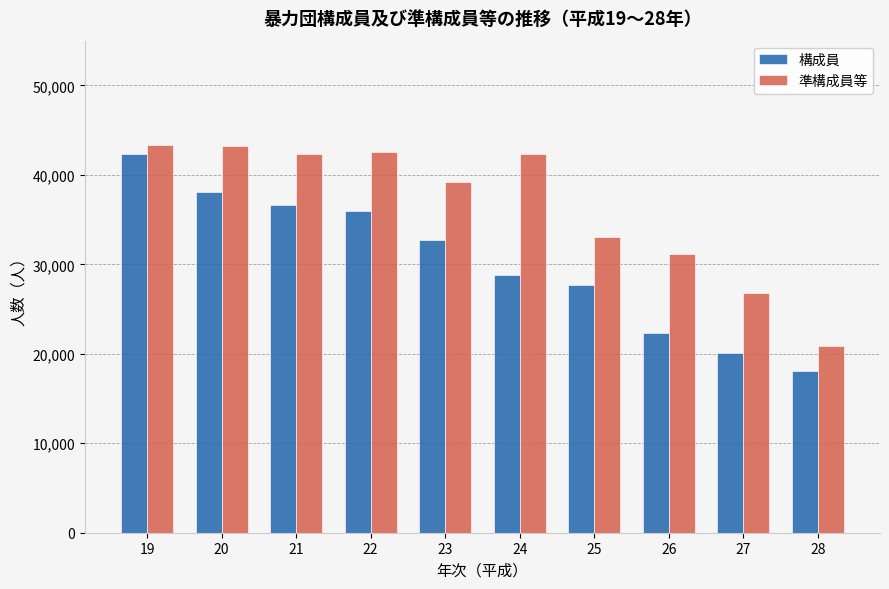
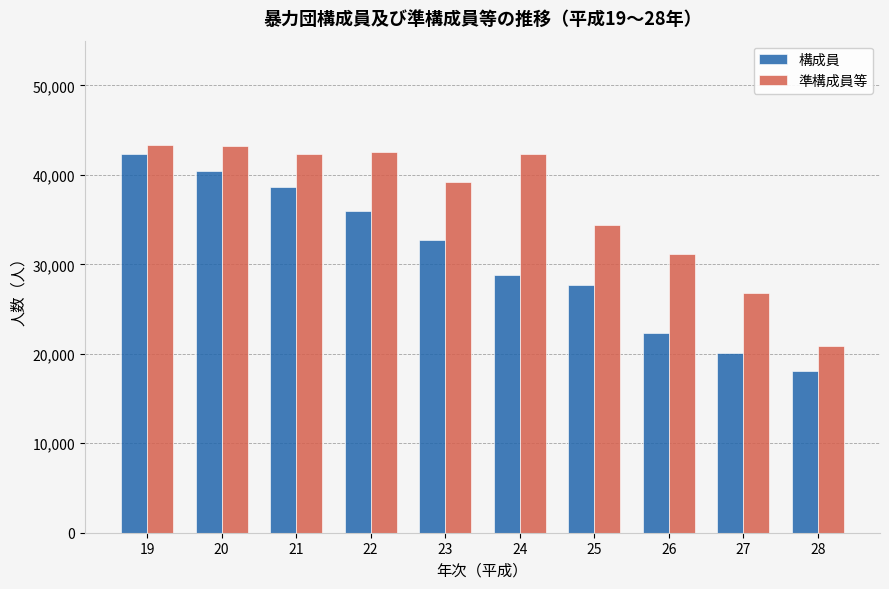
  {
    "構成員": {
      "19": "42,000",
-     "20": "38,000",
-     "21": "37,000",
+     "20": "40,000",
+     "21": "39,000",
      "22": "36,000",
      "23": "33,000",
      "24": "29,000",
      "25": "28,000",
      "26": "22,000",
      "27": "20,000",
      "28": "18,000"
    },
    "準構成員等": {
      "19": "43,000",
      "20": "43,000",
      "21": "42,000",
      "22": "43,000",
      "23": "39,000",
      "24": "42,000",
-     "25": "33,000",
+     "25": "34,000",
      "26": "31,000",
      "27": "27,000",
      "28": "21,000"
    }
  }
